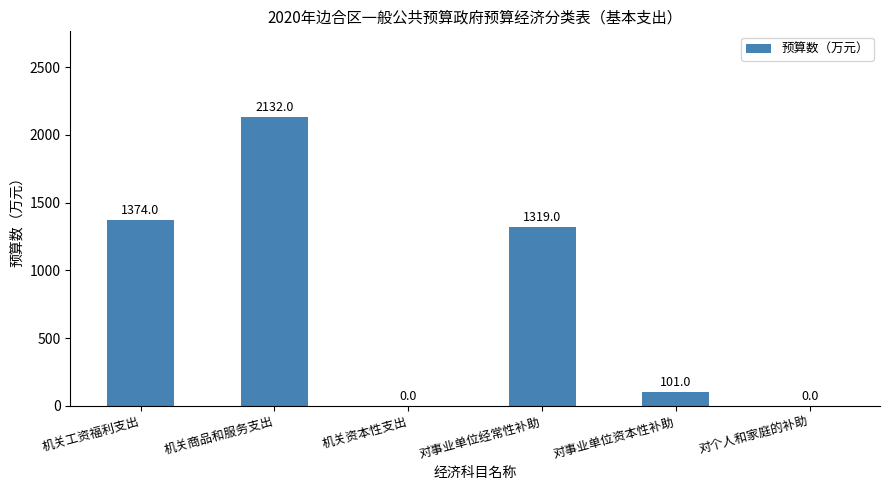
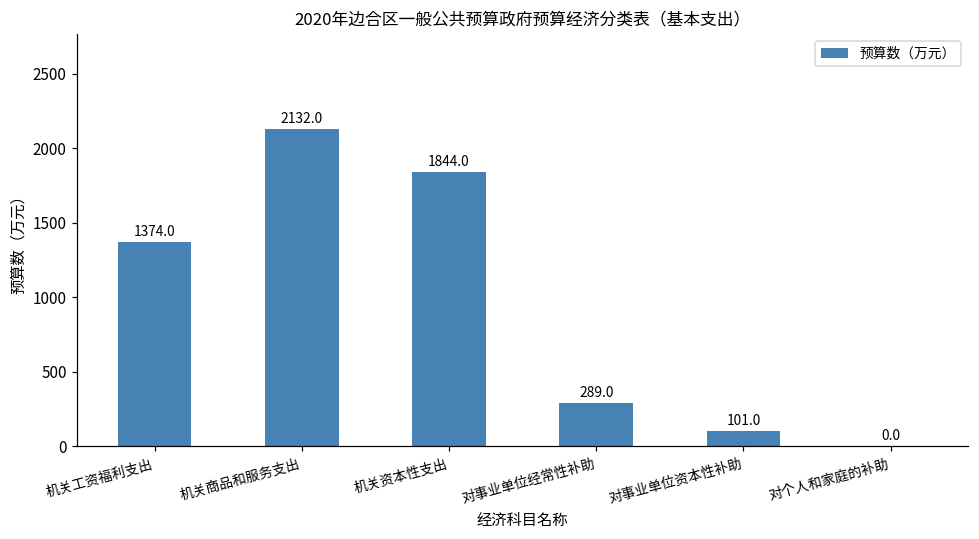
  {
    "机关工资福利支出": 1374.0,
    "机关商品和服务支出": 2132.0,
-   "机关资本性支出": 0.0,
-   "对事业单位经常性补助": 1319.0,
+   "机关资本性支出": 1844.0,
+   "对事业单位经常性补助": 289.0,
    "对事业单位资本性补助": 101.0,
    "对个人和家庭的补助": 0.0
  }
